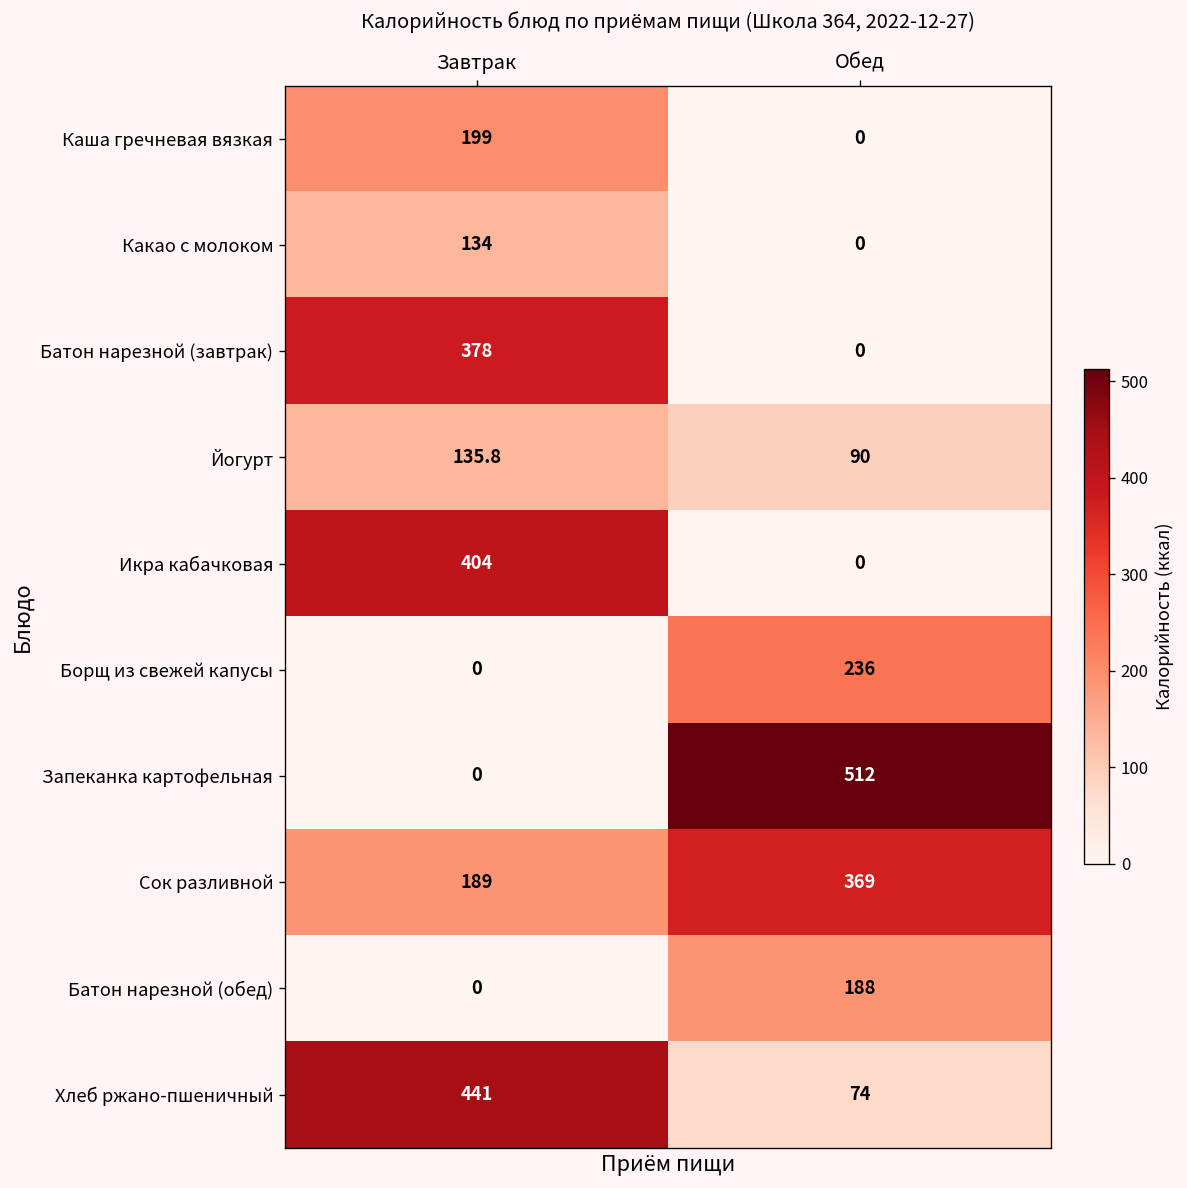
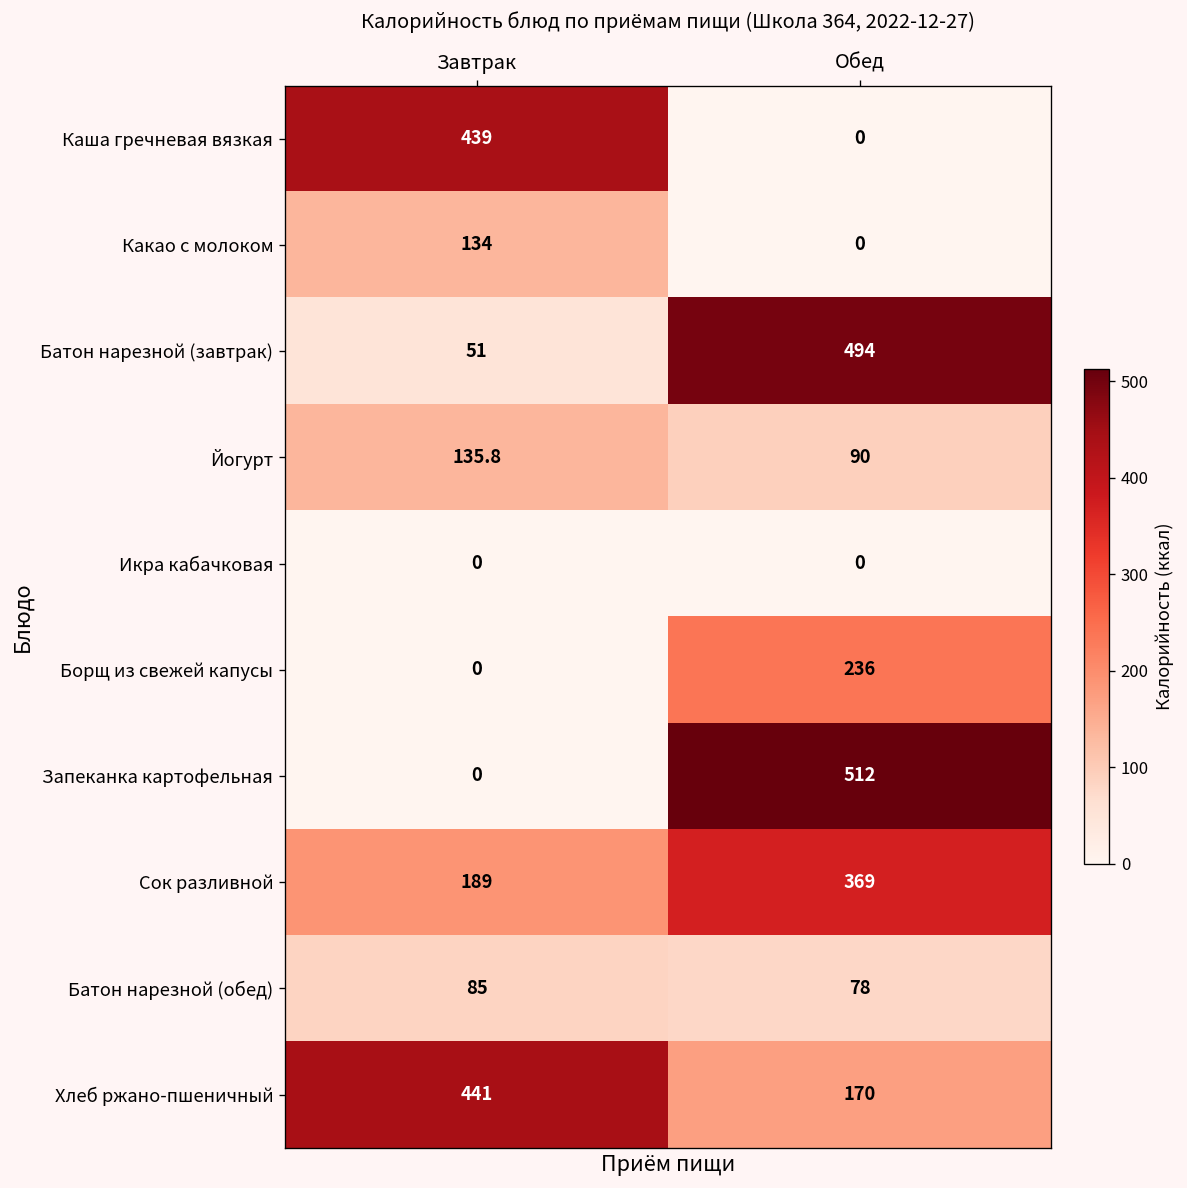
  {
    "Каша гречневая вязкая": {
-     "Завтрак": 199,
+     "Завтрак": 439,
      "Обед": 0
    },
    "Какао с молоком": {
      "Завтрак": 134,
      "Обед": 0
    },
    "Батон нарезной (завтрак)": {
-     "Завтрак": 378,
-     "Обед": 0
+     "Завтрак": 51,
+     "Обед": 494
    },
    "Йогурт": {
      "Завтрак": 135.8,
      "Обед": 90
    },
    "Икра кабачковая": {
-     "Завтрак": 404,
+     "Завтрак": 0,
      "Обед": 0
    },
    "Борщ из свежей капусы": {
      "Завтрак": 0,
      "Обед": 236
    },
    "Запеканка картофельная": {
      "Завтрак": 0,
      "Обед": 512
    },
    "Сок разливной": {
      "Завтрак": 189,
      "Обед": 369
    },
    "Батон нарезной (обед)": {
-     "Завтрак": 0,
-     "Обед": 188
+     "Завтрак": 85,
+     "Обед": 78
    },
    "Хлеб ржано-пшеничный": {
      "Завтрак": 441,
-     "Обед": 74
+     "Обед": 170
    }
  }
